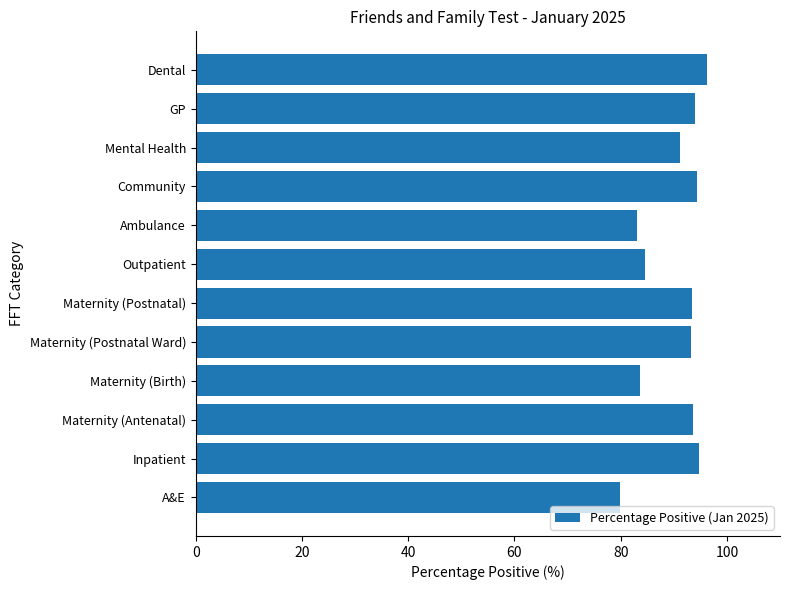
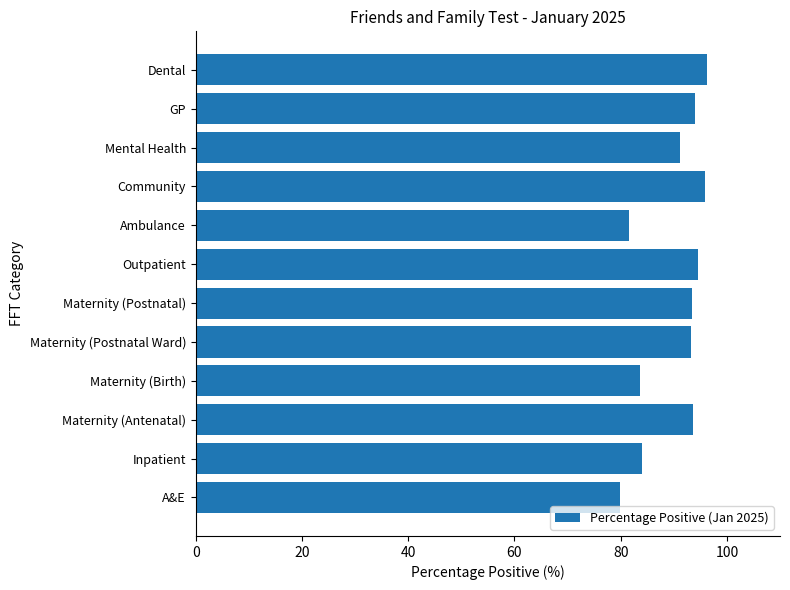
  {
    "Dental": 96,
    "GP": 94,
    "Mental Health": 91,
-   "Community": 94,
-   "Ambulance": 83,
-   "Outpatient": 85,
+   "Community": 96,
+   "Ambulance": 82,
+   "Outpatient": 94,
    "Maternity (Postnatal)": 93,
    "Maternity (Postnatal Ward)": 93,
    "Maternity (Birth)": 84,
    "Maternity (Antenatal)": 94,
-   "Inpatient": 95,
+   "Inpatient": 84,
    "A&E": 80
  }
